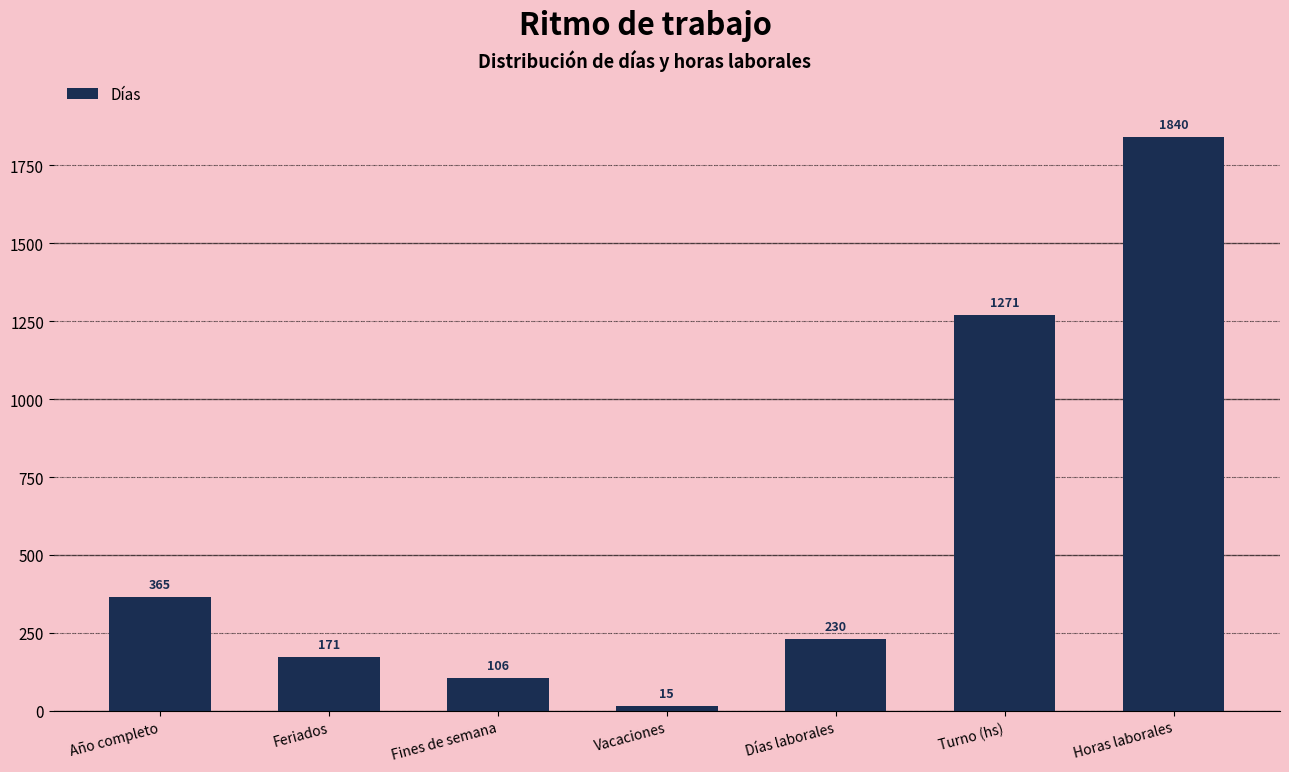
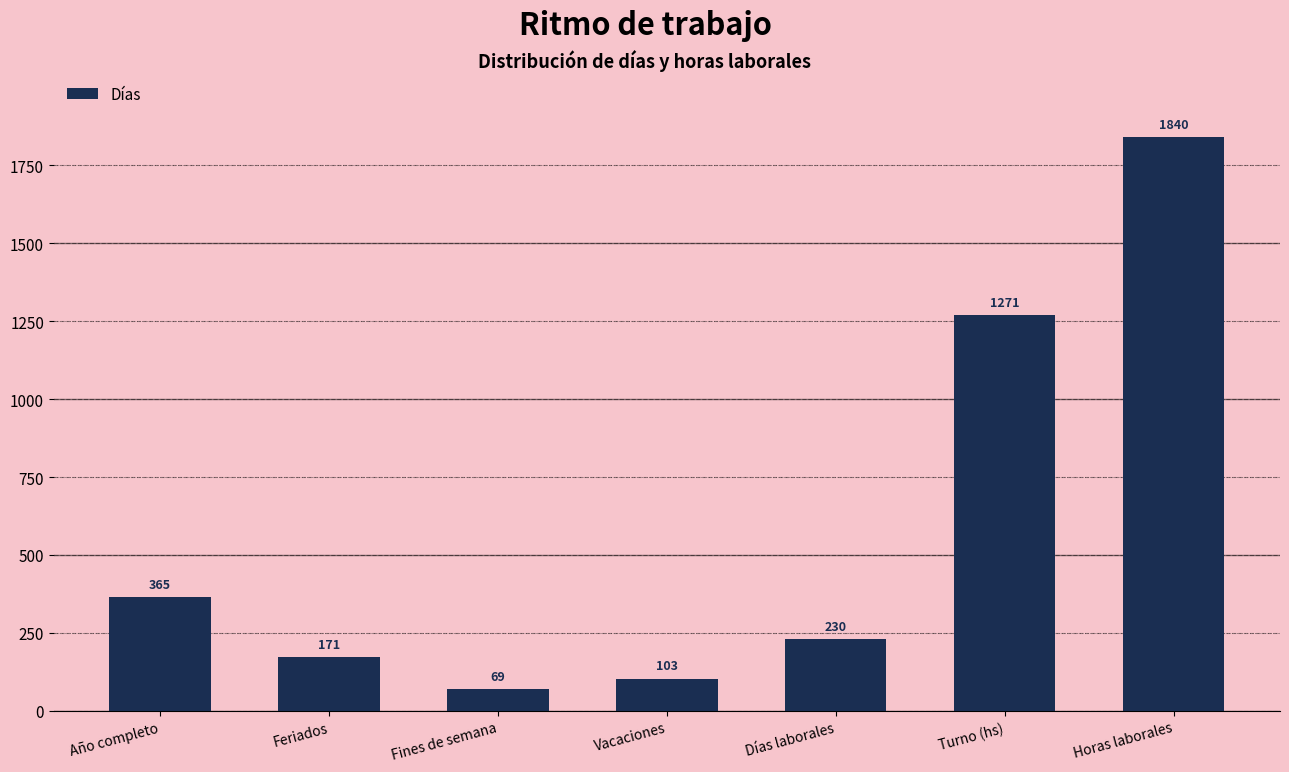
  {
    "Año completo": 365,
    "Feriados": 171,
-   "Fines de semana": 106,
-   "Vacaciones": 15,
+   "Fines de semana": 69,
+   "Vacaciones": 103,
    "Días laborales": 230,
    "Turno (hs)": 1271,
    "Horas laborales": 1840
  }
